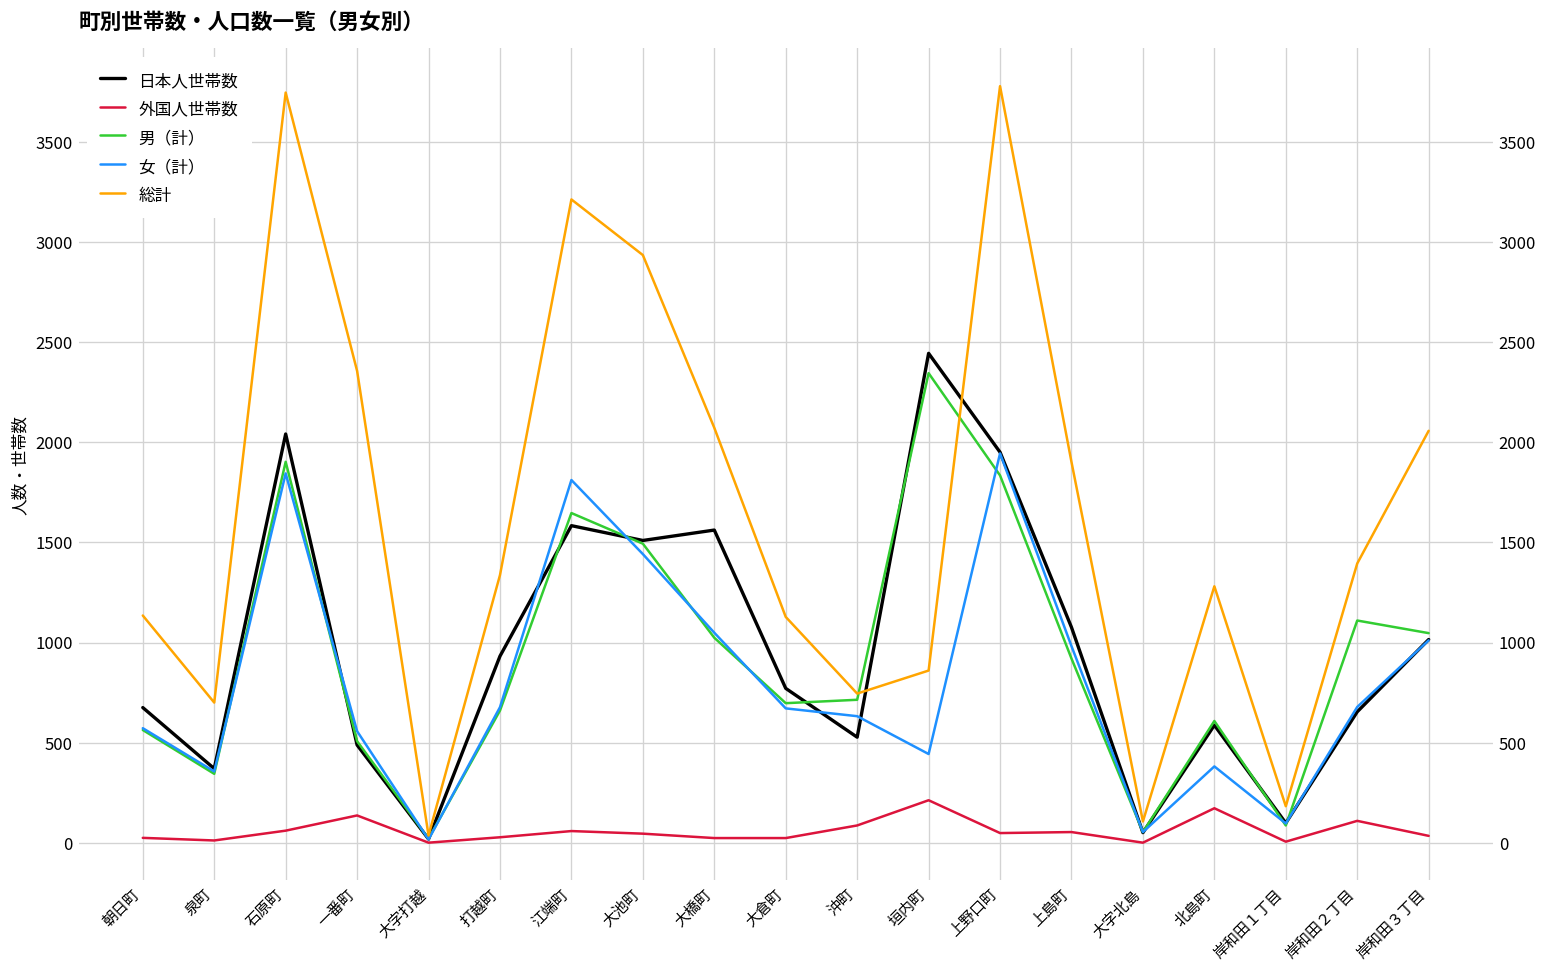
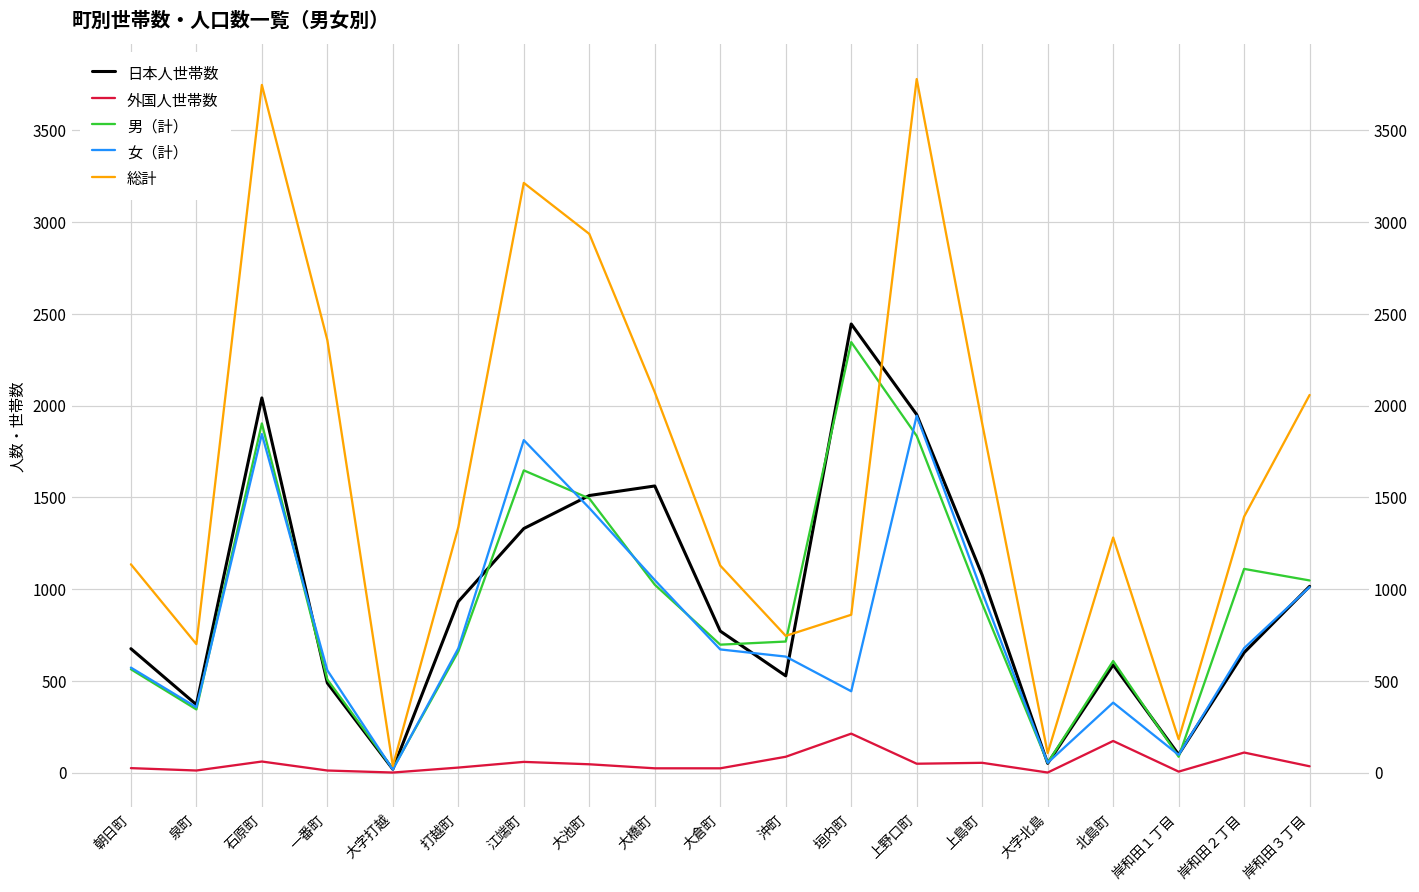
  {
    "日本人世帯数": {
      "朝日町": 680,
      "石原町": 2040,
      "一番町": 490,
      "打越町": 930,
-     "江端町": 1580,
+     "江端町": 1330,
      "大池町": 1510,
      "大橋町": 1560,
      "大倉町": 770,
      "沖町": 530,
      "垣内町": 2450,
      "上島町": 1080,
      "北島町": 590,
      "岸和田２丁目": 650
    },
    "外国人世帯数": {
      "朝日町": 20,
      "泉町": 10,
      "石原町": 60,
-     "一番町": 140,
+     "一番町": 10,
      "大字打越": 0,
      "打越町": 30,
      "江端町": 60,
      "大池町": 50,
      "大橋町": 20,
      "大倉町": 20,
      "沖町": 90,
      "垣内町": 210,
      "上野口町": 50,
      "上島町": 50,
      "大字北島": 0,
      "北島町": 170,
      "岸和田１丁目": 10,
      "岸和田２丁目": 110,
      "岸和田３丁目": 30
    },
    "男（計）": {
      "石原町": 1900,
      "一番町": 510,
      "打越町": 660,
      "江端町": 1650,
      "大池町": 1490,
      "大橋町": 1020,
      "大倉町": 700,
      "沖町": 710,
      "垣内町": 2350,
      "上野口町": 1840,
      "上島町": 920,
      "北島町": 610,
      "岸和田２丁目": 1110,
      "岸和田３丁目": 1050
    },
    "女（計）": {
      "石原町": 1850,
      "一番町": 560,
      "打越町": 680,
      "江端町": 1810,
      "大池町": 1440,
      "大橋町": 1050,
      "大倉町": 670,
      "沖町": 630,
      "垣内町": 440,
      "上島町": 980,
      "北島町": 380,
      "岸和田２丁目": 680
    },
    "総計": {
      "朝日町": 1140,
      "泉町": 700,
      "石原町": 3750,
      "一番町": 2360,
      "大字打越": 40,
      "打越町": 1340,
      "江端町": 3210,
      "大池町": 2940,
      "大橋町": 2070,
      "大倉町": 1130,
      "沖町": 750,
      "垣内町": 860,
      "上野口町": 3780,
      "上島町": 1900,
      "大字北島": 110,
      "北島町": 1280,
      "岸和田１丁目": 180,
      "岸和田２丁目": 1400,
      "岸和田３丁目": 2060
    }
  }
